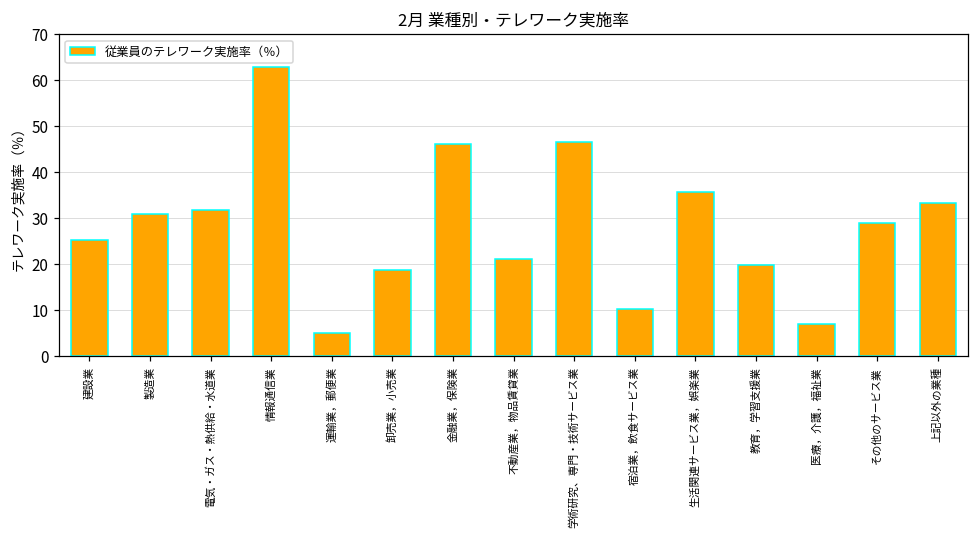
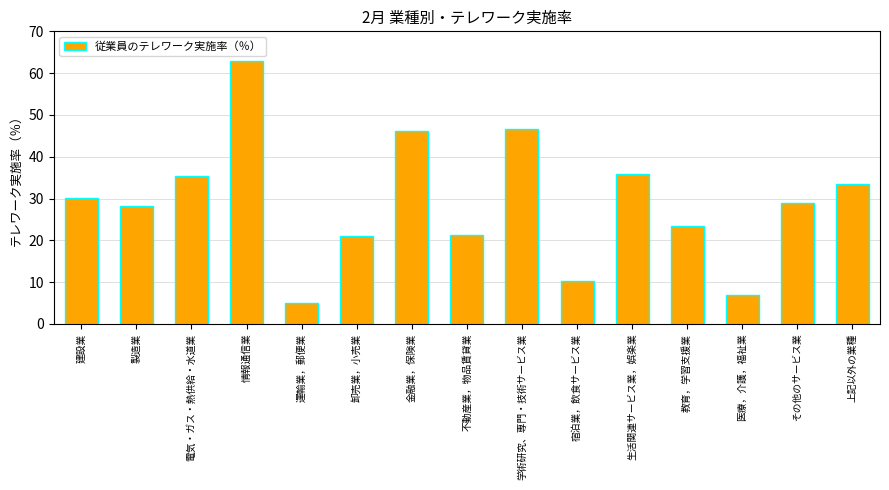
  {
-   "建設業": 25,
-   "製造業": 31,
-   "電気・ガス・熱供給・水道業": 32,
+   "建設業": 30,
+   "製造業": 28,
+   "電気・ガス・熱供給・水道業": 36,
    "情報通信業": 63,
    "運輸業，郵便業": 5,
-   "卸売業，小売業": 19,
+   "卸売業，小売業": 21,
    "金融業，保険業": 46,
    "不動産業，物品賃貸業": 21,
    "学術研究、専門・技術サービス業": 47,
    "宿泊業，飲食サービス業": 10,
    "生活関連サービス業，娯楽業": 36,
-   "教育，学習支援業": 20,
+   "教育，学習支援業": 23,
    "医療，介護，福祉業": 7,
    "その他のサービス業": 29,
    "上記以外の業種": 33
  }
